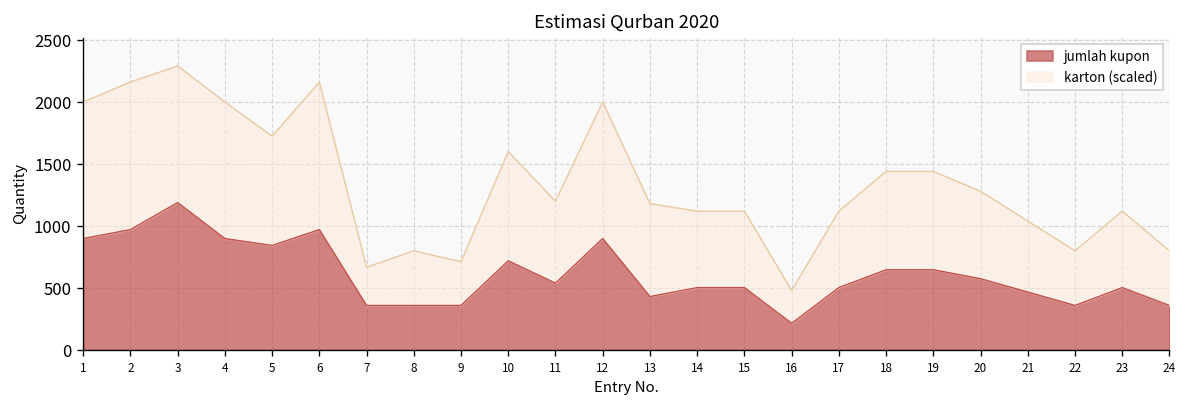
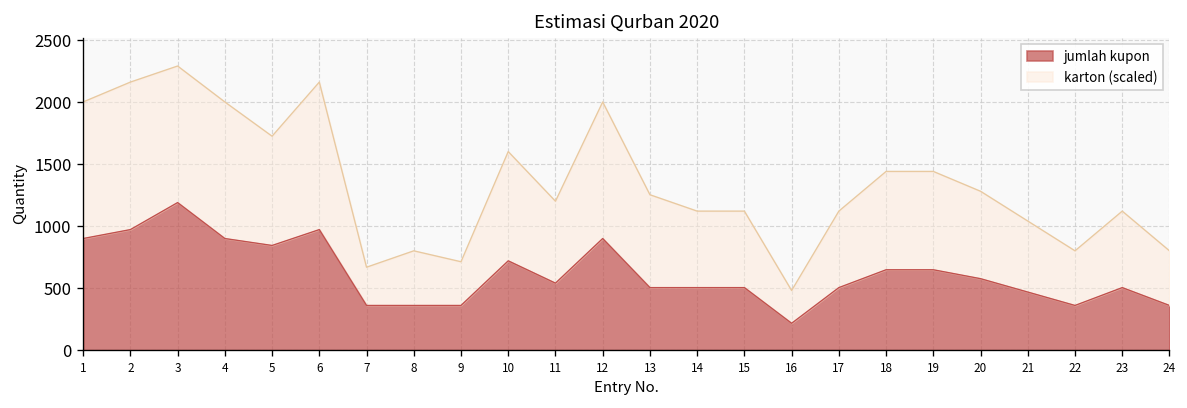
  {
    "jumlah kupon": {
      "1": 900,
      "2": 970,
      "3": 1190,
      "4": 900,
      "5": 840,
      "6": 970,
      "7": 360,
      "8": 360,
      "9": 360,
      "10": 720,
      "11": 540,
      "12": 900,
-     "13": 430,
+     "13": 500,
      "14": 500,
      "15": 500,
      "16": 220,
      "17": 500,
      "18": 650,
      "19": 650,
      "20": 580,
      "21": 470,
      "22": 360,
      "23": 500,
      "24": 360
    },
    "karton (scaled)": {
      "1": 1100,
      "2": 1190,
      "3": 1100,
      "4": 1100,
      "5": 880,
      "6": 1190,
      "7": 310,
      "8": 440,
      "9": 350,
      "10": 880,
      "11": 660,
      "12": 1100,
      "13": 750,
      "14": 620,
      "15": 620,
      "16": 260,
      "17": 620,
      "18": 790,
      "19": 790,
      "20": 710,
      "21": 570,
      "22": 440,
      "23": 620,
      "24": 440
    }
  }
